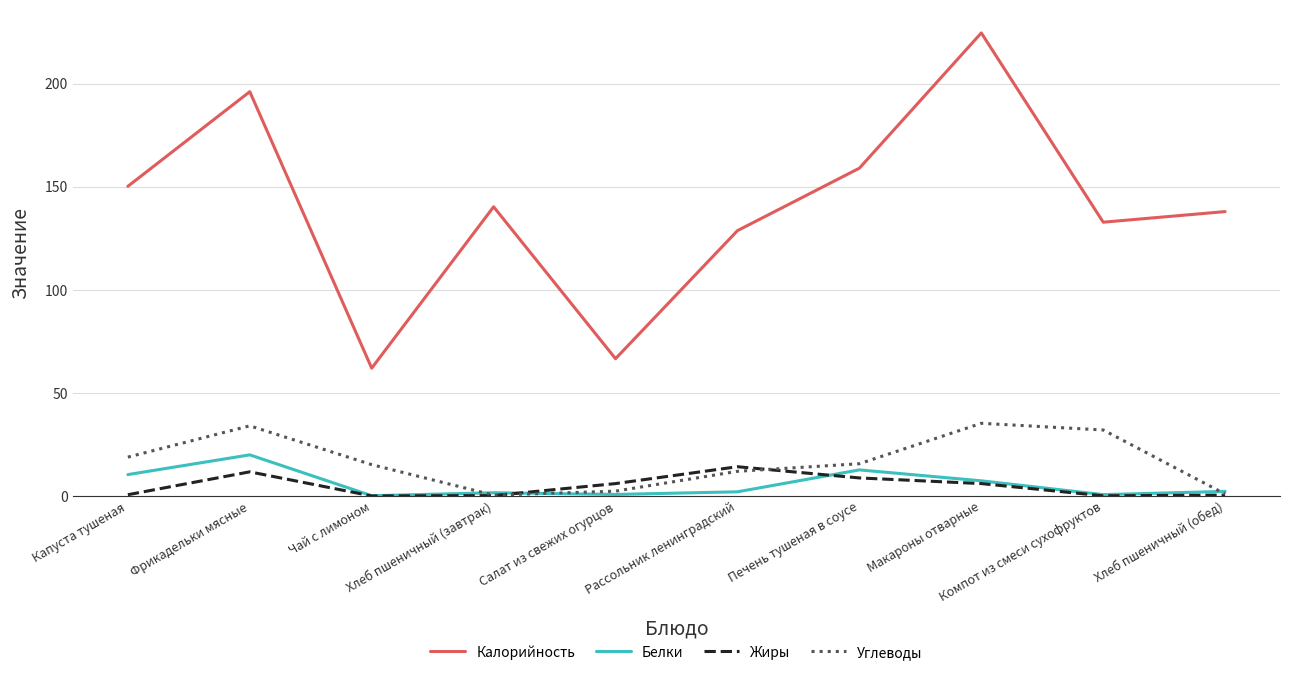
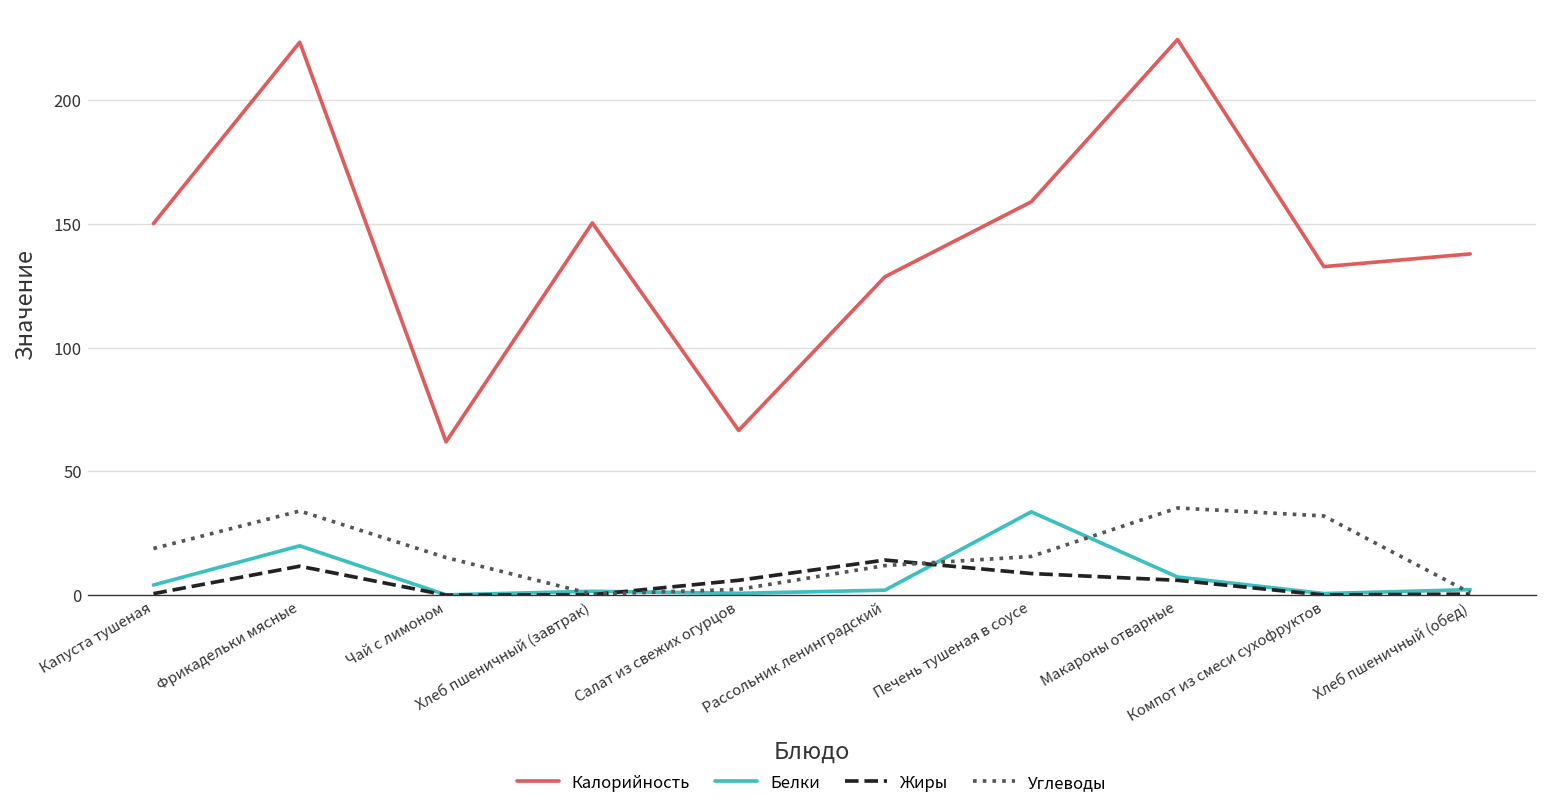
  {
    "Калорийность": {
      "Капуста тушеная": 150,
-     "Фрикадельки мясные": 196,
+     "Фрикадельки мясные": 224,
      "Чай с лимоном": 62,
-     "Хлеб пшеничный (завтрак)": 140,
+     "Хлеб пшеничный (завтрак)": 150,
      "Салат из свежих огурцов": 67,
      "Рассольник ленинградский": 129,
      "Печень тушеная в соусе": 159,
      "Макароны отварные": 225,
      "Компот из смеси сухофруктов": 133,
      "Хлеб пшеничный (обед)": 138
    },
    "Белки": {
-     "Капуста тушеная": 10,
+     "Капуста тушеная": 4,
      "Фрикадельки мясные": 20,
      "Салат из свежих огурцов": 1,
      "Рассольник ленинградский": 2,
-     "Печень тушеная в соусе": 13,
+     "Печень тушеная в соусе": 34,
      "Макароны отварные": 7,
      "Хлеб пшеничный (обед)": 2
    },
    "Жиры": {
      "Капуста тушеная": 1,
      "Фрикадельки мясные": 12,
      "Салат из свежих огурцов": 6,
      "Рассольник ленинградский": 14,
      "Печень тушеная в соусе": 9,
      "Макароны отварные": 6
    },
    "Углеводы": {
      "Капуста тушеная": 19,
      "Фрикадельки мясные": 34,
      "Чай с лимоном": 15,
      "Салат из свежих огурцов": 2,
      "Рассольник ленинградский": 12,
      "Печень тушеная в соусе": 16,
      "Макароны отварные": 35,
      "Компот из смеси сухофруктов": 32
    }
  }
